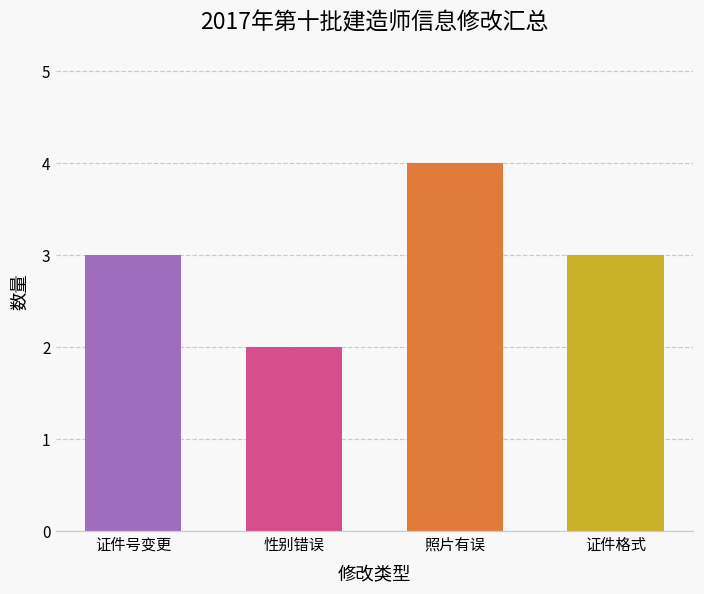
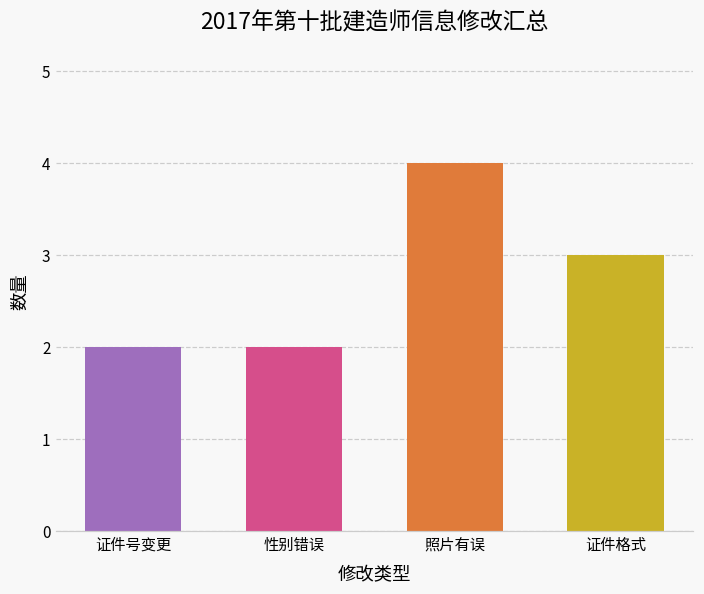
  {
-   "证件号变更": 3,
+   "证件号变更": 2,
    "性别错误": 2,
    "照片有误": 4,
    "证件格式": 3
  }
